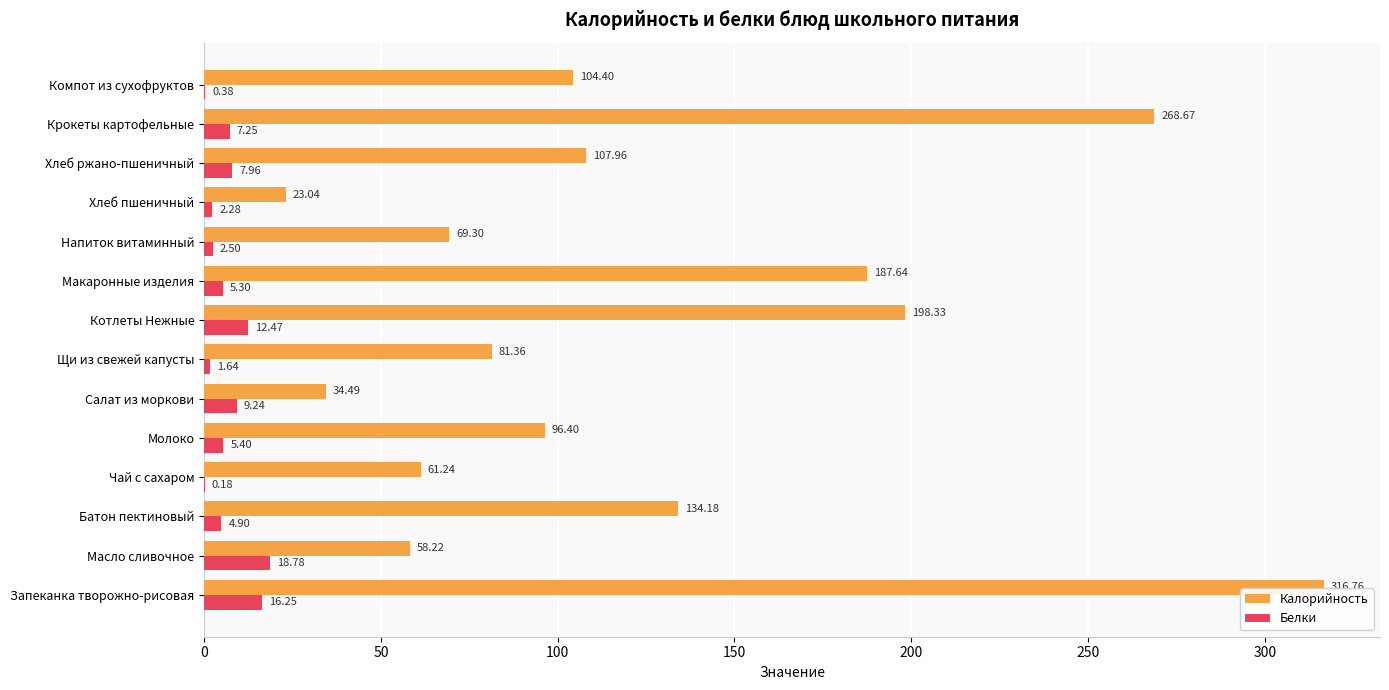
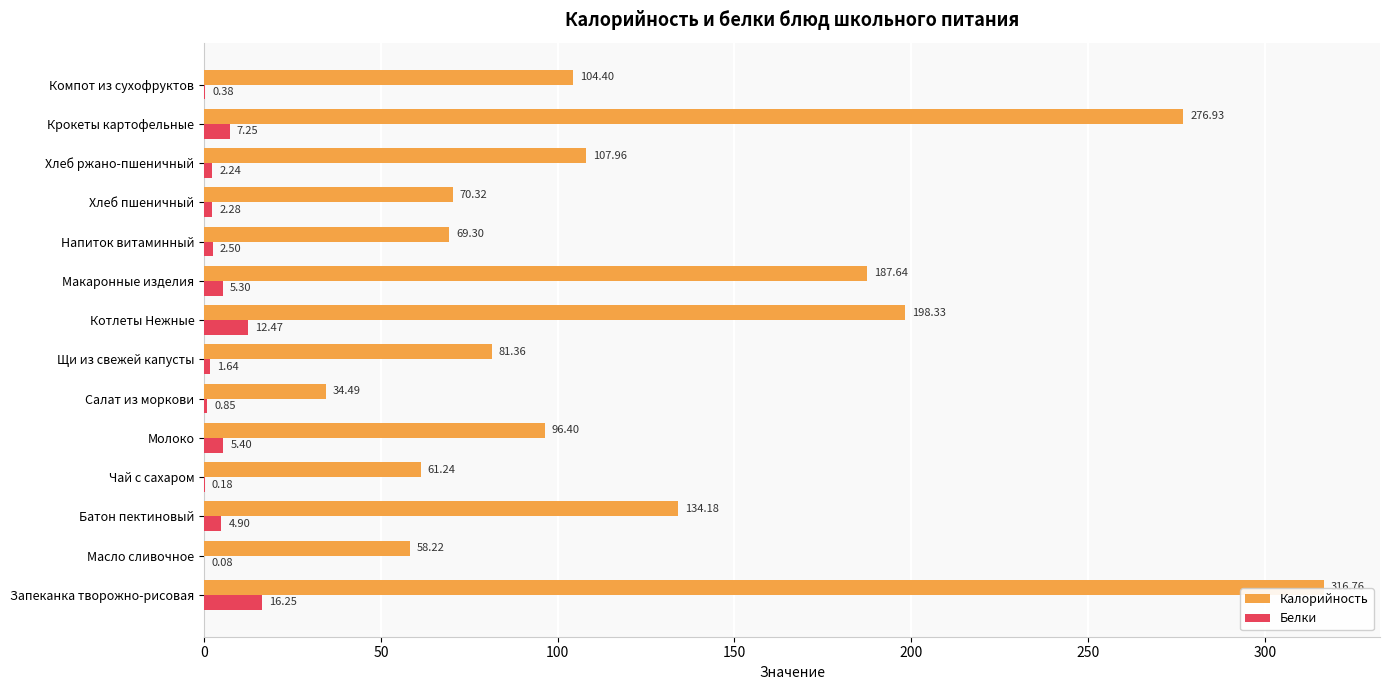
  {
    "Калорийность": {
      "Компот из сухофруктов": 104.40,
-     "Крокеты картофельные": 268.67,
+     "Крокеты картофельные": 276.93,
      "Хлеб ржано-пшеничный": 107.96,
-     "Хлеб пшеничный": 23.04,
+     "Хлеб пшеничный": 70.32,
      "Напиток витаминный": 69.30,
      "Макаронные изделия": 187.64,
      "Котлеты Нежные": 198.33,
      "Щи из свежей капусты": 81.36,
      "Салат из моркови": 34.49,
      "Молоко": 96.40,
      "Чай с сахаром": 61.24,
      "Батон пектиновый": 134.18,
      "Масло сливочное": 58.22
    },
    "Белки": {
      "Компот из сухофруктов": 0.38,
      "Крокеты картофельные": 7.25,
-     "Хлеб ржано-пшеничный": 7.96,
+     "Хлеб ржано-пшеничный": 2.24,
      "Хлеб пшеничный": 2.28,
      "Напиток витаминный": 2.50,
      "Макаронные изделия": 5.30,
      "Котлеты Нежные": 12.47,
      "Щи из свежей капусты": 1.64,
-     "Салат из моркови": 9.24,
+     "Салат из моркови": 0.85,
      "Молоко": 5.40,
      "Чай с сахаром": 0.18,
      "Батон пектиновый": 4.90,
-     "Масло сливочное": 18.78,
+     "Масло сливочное": 0.08,
      "Запеканка творожно-рисовая": 16.25
    }
  }
